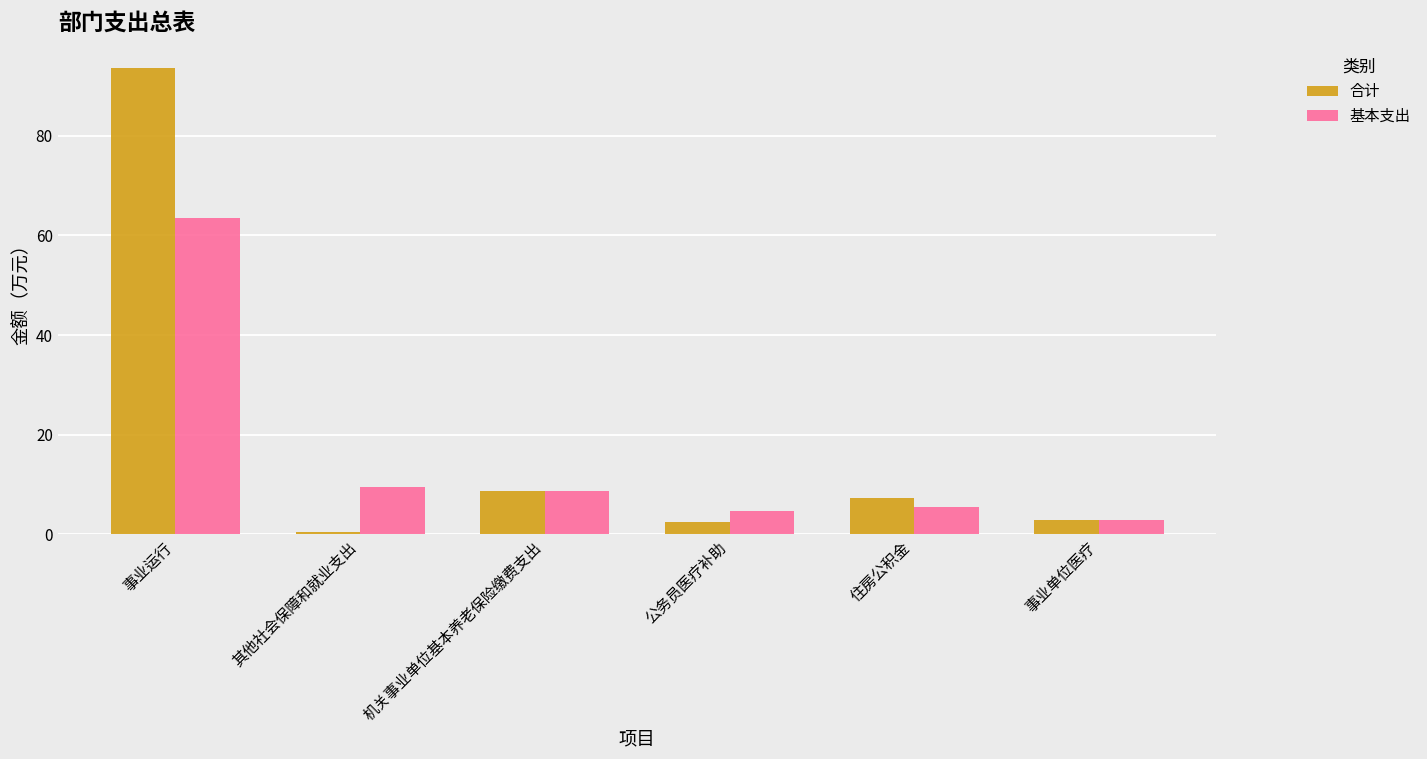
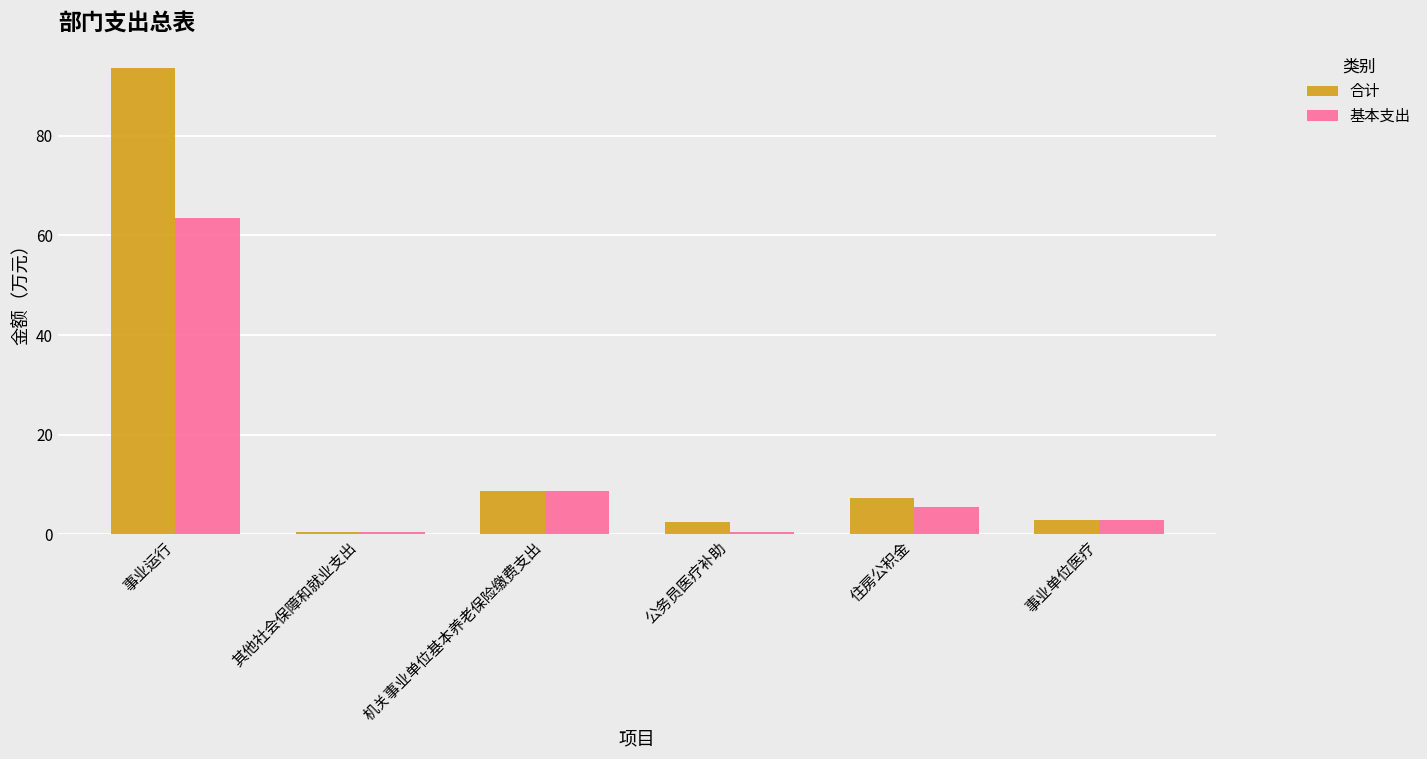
  {
    "合计": {
      "事业运行": 94,
      "机关事业单位基本养老保险缴费支出": 9,
      "公务员医疗补助": 3,
      "住房公积金": 7,
      "事业单位医疗": 3
    },
    "基本支出": {
      "事业运行": 64,
-     "其他社会保障和就业支出": 10,
+     "其他社会保障和就业支出": 0,
      "机关事业单位基本养老保险缴费支出": 9,
-     "公务员医疗补助": 5,
+     "公务员医疗补助": 0,
      "住房公积金": 5,
      "事业单位医疗": 3
    }
  }
